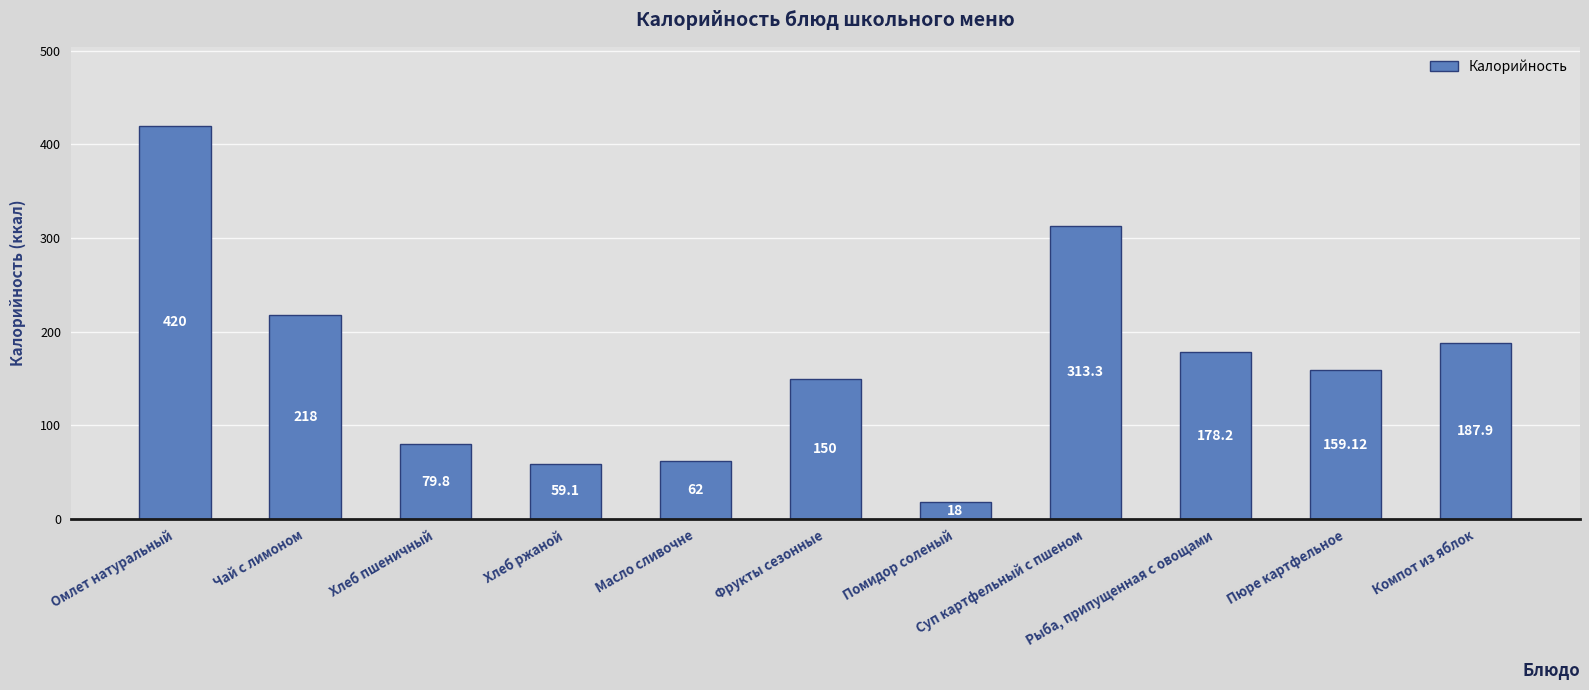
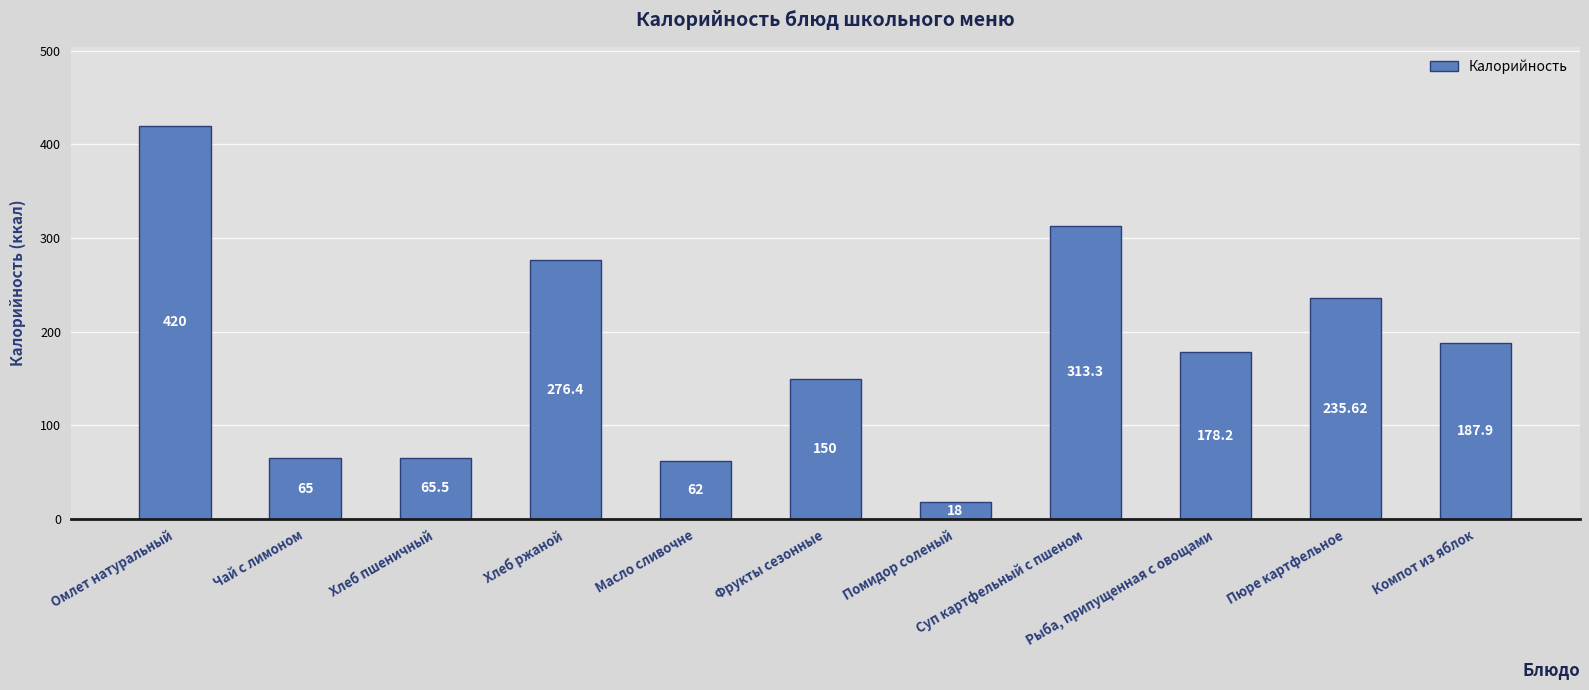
  {
    "Омлет натуральный": 420,
-   "Чай с лимоном": 218,
-   "Хлеб пшеничный": 79.8,
-   "Хлеб ржаной": 59.1,
+   "Чай с лимоном": 65,
+   "Хлеб пшеничный": 65.5,
+   "Хлеб ржаной": 276.4,
    "Масло сливочне": 62,
    "Фрукты сезонные": 150,
    "Помидор соленый": 18,
    "Суп картфельный с пшеном": 313.3,
    "Рыба, припущенная с овощами": 178.2,
-   "Пюре картфельное": 159.12,
+   "Пюре картфельное": 235.62,
    "Компот из яблок": 187.9
  }
